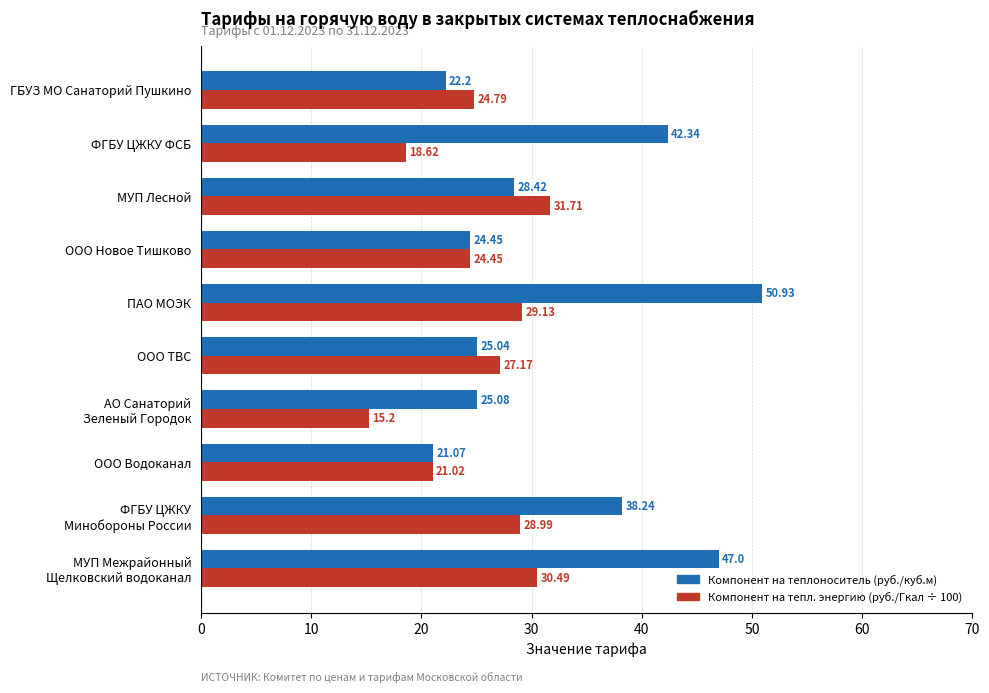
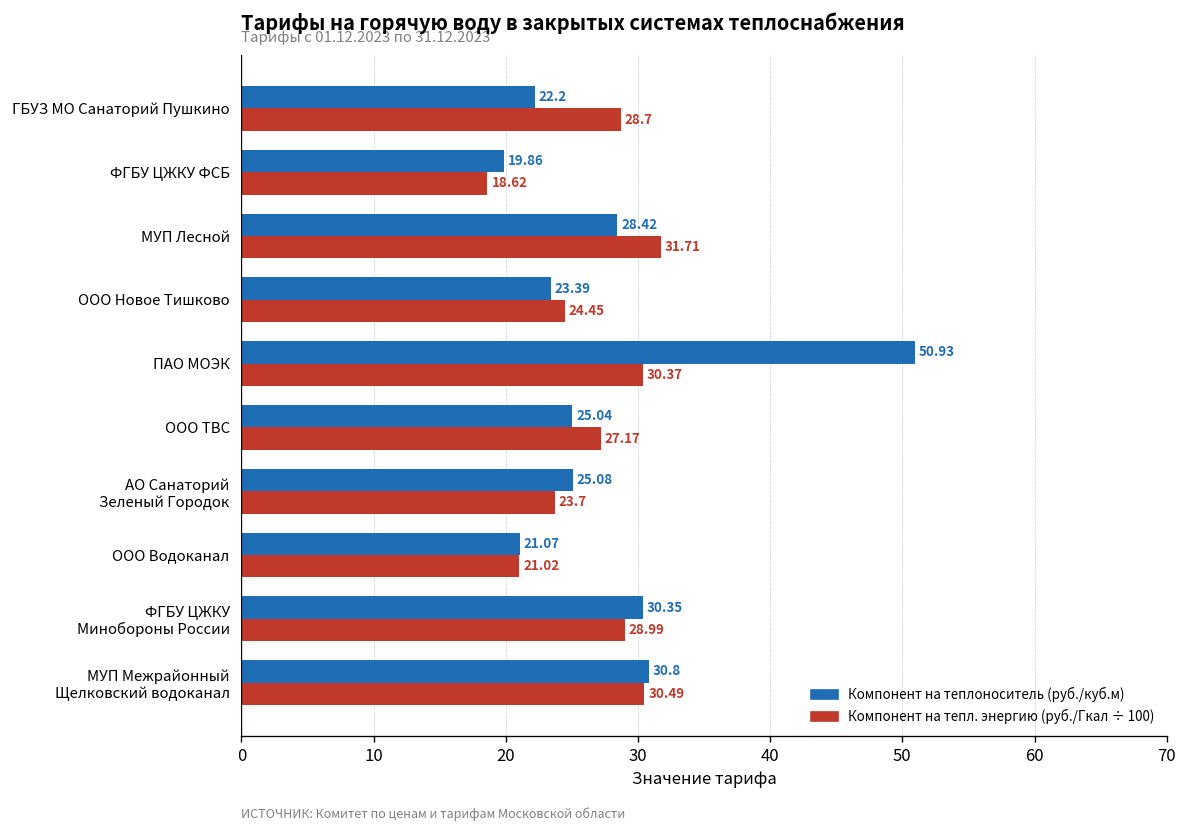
  {
    "Компонент на теплоноситель (руб./куб.м)": {
      "ГБУЗ МО Санаторий Пушкино": 22.2,
-     "ФГБУ ЦЖКУ ФСБ": 42.34,
+     "ФГБУ ЦЖКУ ФСБ": 19.86,
      "МУП Лесной": 28.42,
-     "ООО Новое Тишково": 24.45,
+     "ООО Новое Тишково": 23.39,
      "ПАО МОЭК": 50.93,
      "ООО ТВС": 25.04,
      "АО Санаторий Зеленый Городок": 25.08,
      "ООО Водоканал": 21.07,
-     "ФГБУ ЦЖКУ Минобороны России": 38.24,
-     "МУП Межрайонный Щелковский водоканал": 47.0
+     "ФГБУ ЦЖКУ Минобороны России": 30.35,
+     "МУП Межрайонный Щелковский водоканал": 30.8
    },
    "Компонент на тепл. энергию (руб./Гкал ÷ 100)": {
-     "ГБУЗ МО Санаторий Пушкино": 24.79,
+     "ГБУЗ МО Санаторий Пушкино": 28.7,
      "ФГБУ ЦЖКУ ФСБ": 18.62,
      "МУП Лесной": 31.71,
      "ООО Новое Тишково": 24.45,
-     "ПАО МОЭК": 29.13,
+     "ПАО МОЭК": 30.37,
      "ООО ТВС": 27.17,
-     "АО Санаторий Зеленый Городок": 15.2,
+     "АО Санаторий Зеленый Городок": 23.7,
      "ООО Водоканал": 21.02,
      "ФГБУ ЦЖКУ Минобороны России": 28.99,
      "МУП Межрайонный Щелковский водоканал": 30.49
    }
  }
